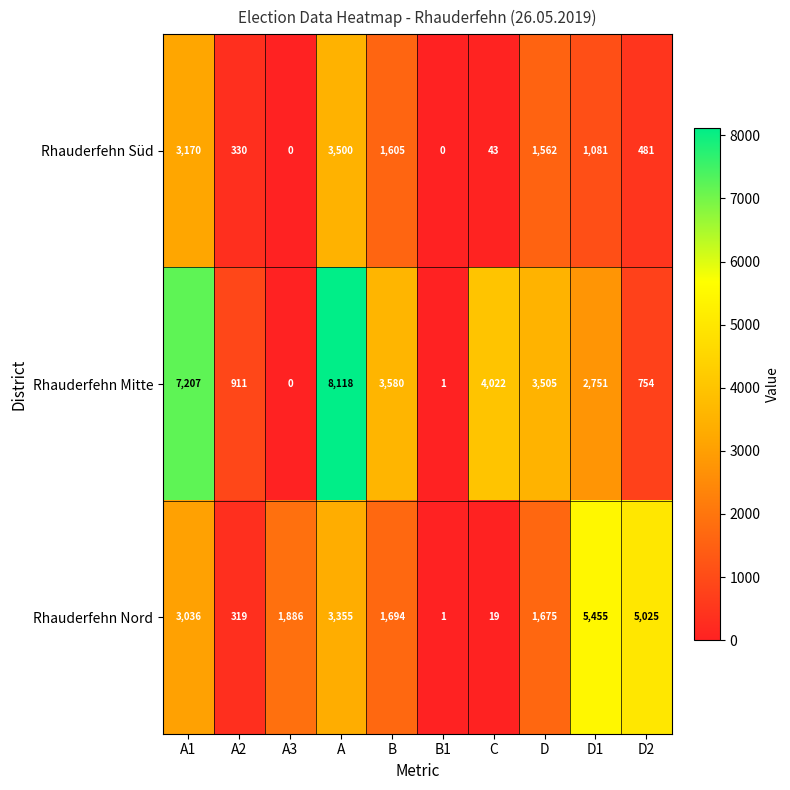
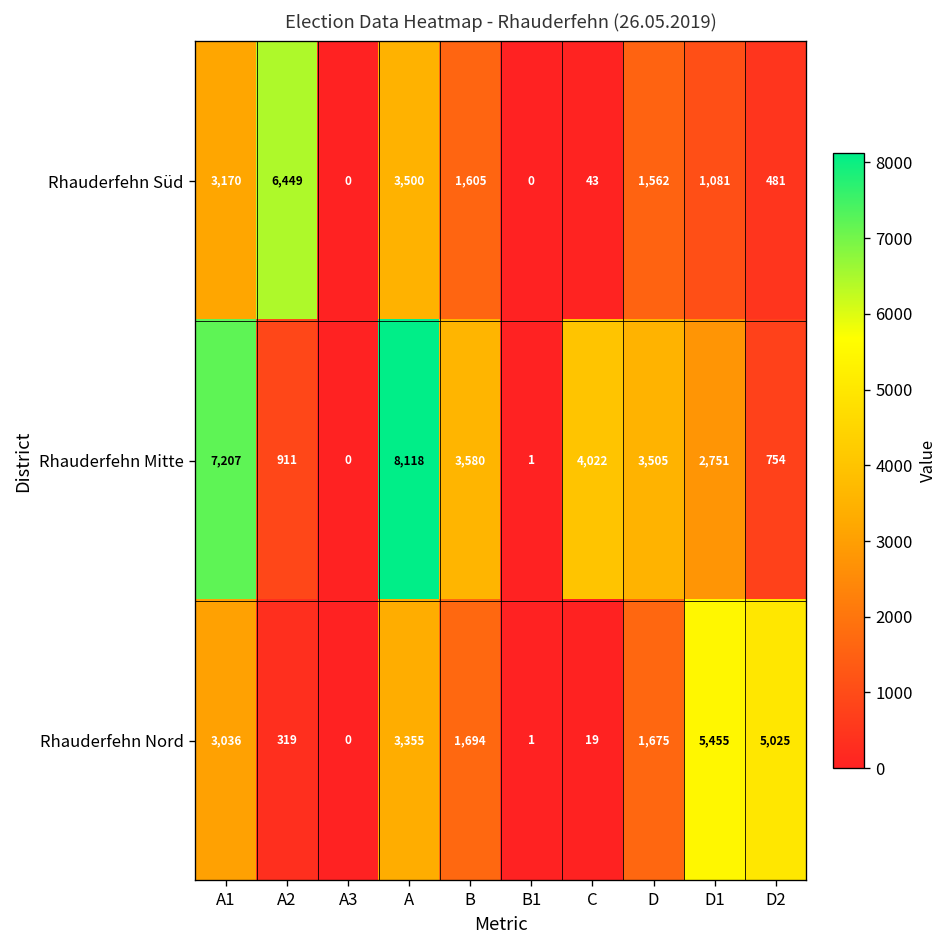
  {
    "Rhauderfehn Süd": {
      "A1": "3,170",
-     "A2": "330",
+     "A2": "6,449",
      "A3": "0",
      "A": "3,500",
      "B": "1,605",
      "B1": "0",
      "C": "43",
      "D": "1,562",
      "D1": "1,081",
      "D2": "481"
    },
    "Rhauderfehn Mitte": {
      "A1": "7,207",
      "A2": "911",
      "A3": "0",
      "A": "8,118",
      "B": "3,580",
      "B1": "1",
      "C": "4,022",
      "D": "3,505",
      "D1": "2,751",
      "D2": "754"
    },
    "Rhauderfehn Nord": {
      "A1": "3,036",
      "A2": "319",
-     "A3": "1,886",
+     "A3": "0",
      "A": "3,355",
      "B": "1,694",
      "B1": "1",
      "C": "19",
      "D": "1,675",
      "D1": "5,455",
      "D2": "5,025"
    }
  }
